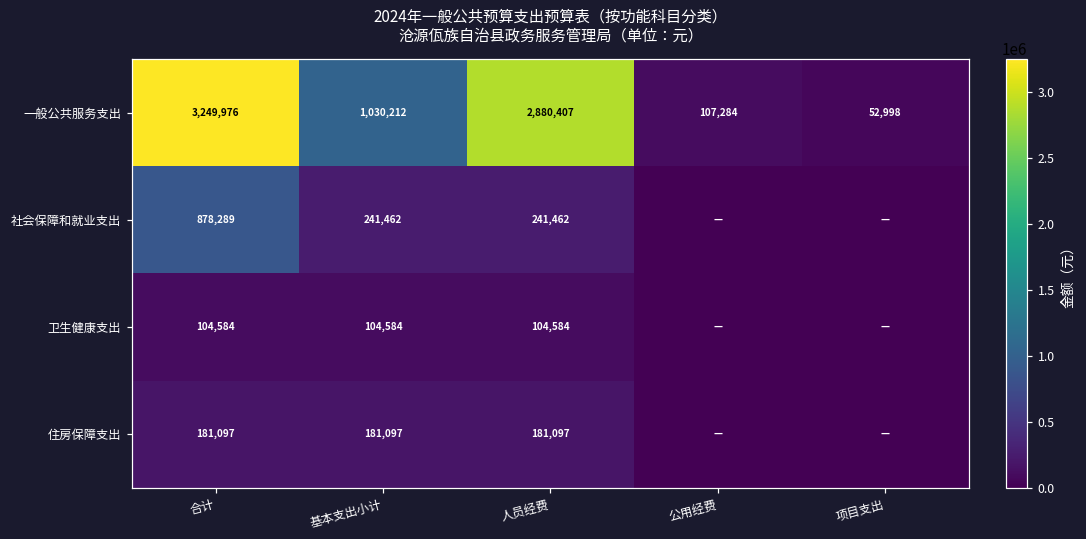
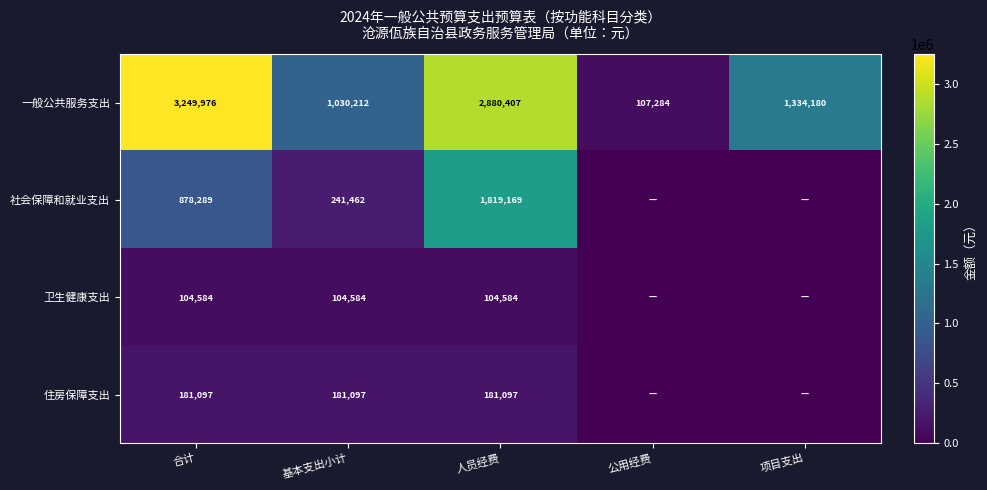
  {
    "一般公共服务支出": {
      "合计": "3,249,976",
      "基本支出小计": "1,030,212",
      "人员经费": "2,880,407",
      "公用经费": "107,284",
-     "项目支出": "52,998"
+     "项目支出": "1,334,180"
    },
    "社会保障和就业支出": {
      "合计": "878,289",
      "基本支出小计": "241,462",
-     "人员经费": "241,462"
+     "人员经费": "1,819,169"
    },
    "卫生健康支出": {
      "合计": "104,584",
      "基本支出小计": "104,584",
      "人员经费": "104,584"
    },
    "住房保障支出": {
      "合计": "181,097",
      "基本支出小计": "181,097",
      "人员经费": "181,097"
    }
  }
